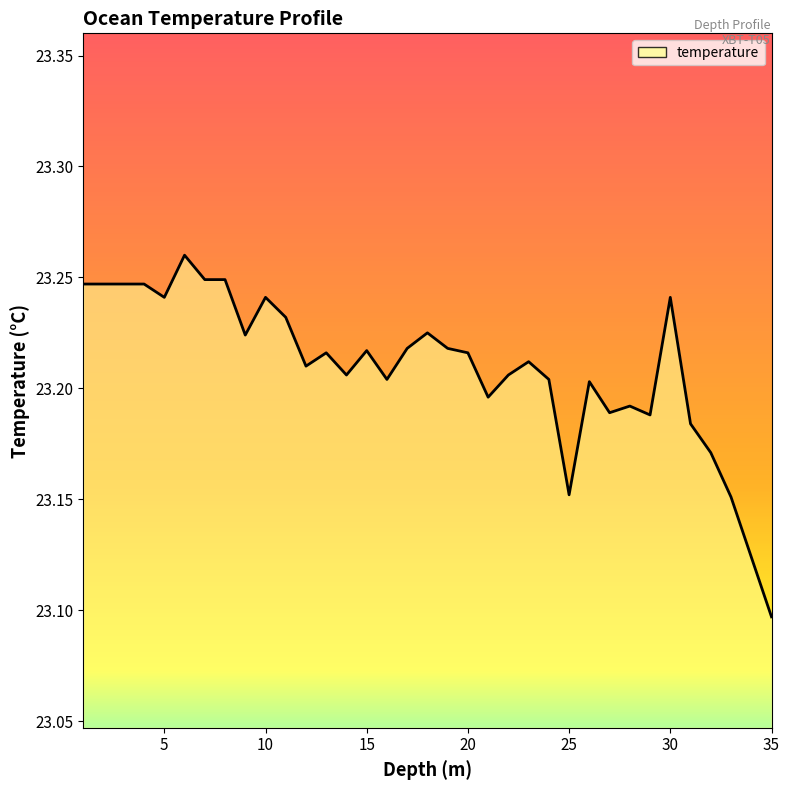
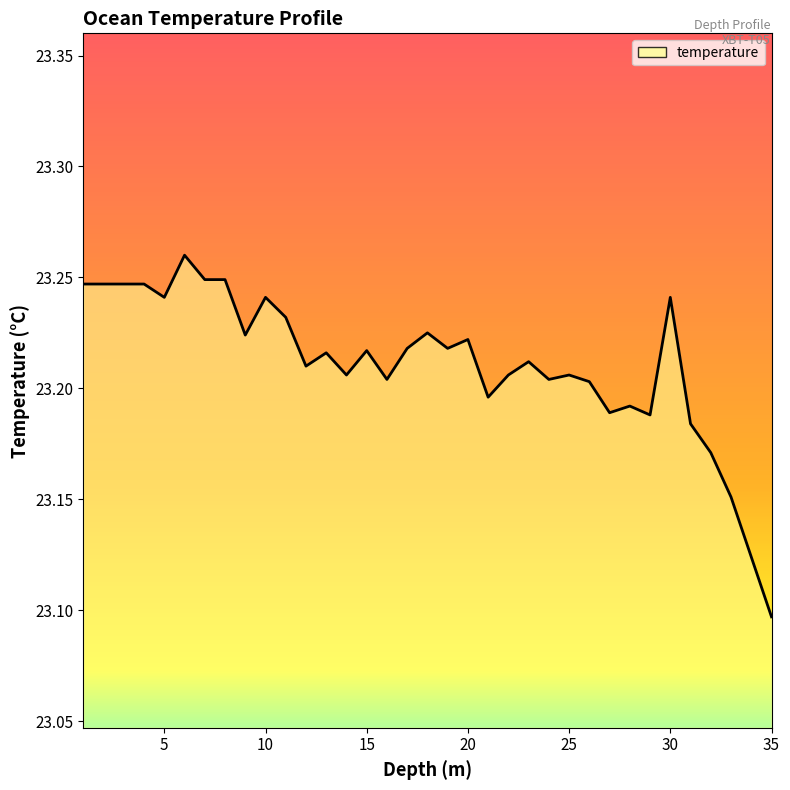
  {
    "5": 23.241,
    "10": 23.241,
    "15": 23.217,
-   "20": 23.216,
-   "25": 23.152,
+   "20": 23.222,
+   "25": 23.206,
    "30": 23.241,
    "35": 23.097
  }
